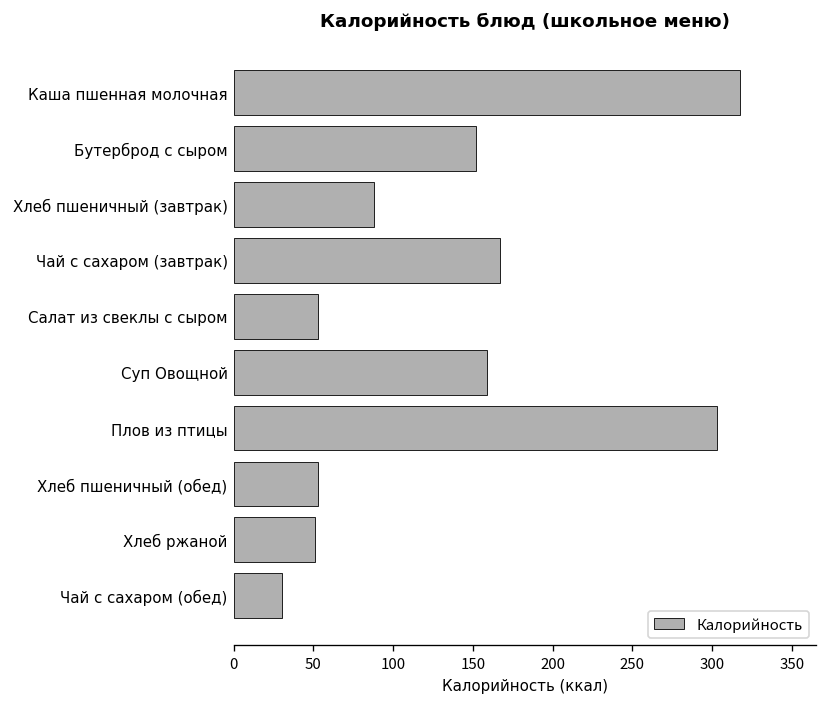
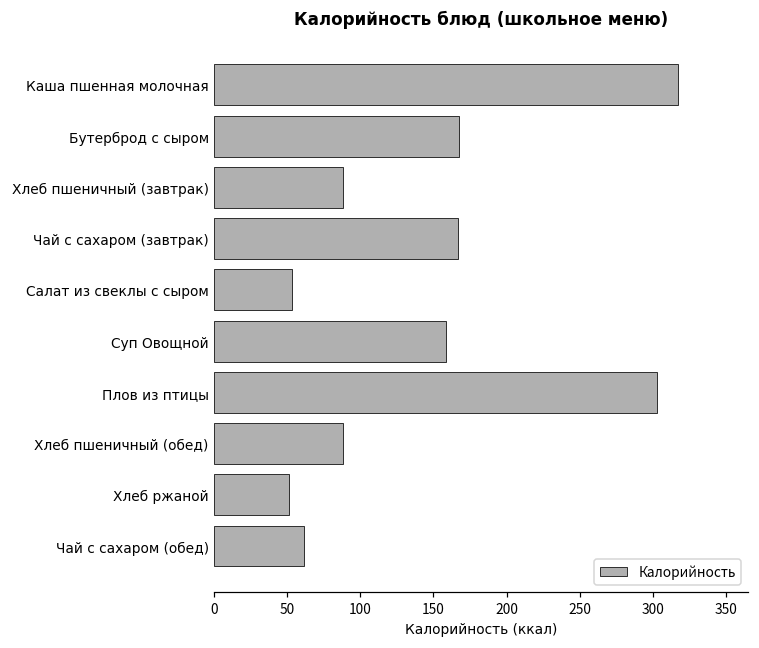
  {
    "Каша пшенная молочная": 318,
-   "Бутерброд с сыром": 152,
+   "Бутерброд с сыром": 167,
    "Хлеб пшеничный (завтрак)": 88,
    "Чай с сахаром (завтрак)": 167,
    "Салат из свеклы с сыром": 53,
    "Суп Овощной": 159,
    "Плов из птицы": 303,
-   "Хлеб пшеничный (обед)": 53,
+   "Хлеб пшеничный (обед)": 88,
    "Хлеб ржаной": 51,
-   "Чай с сахаром (обед)": 31
+   "Чай с сахаром (обед)": 61
  }
